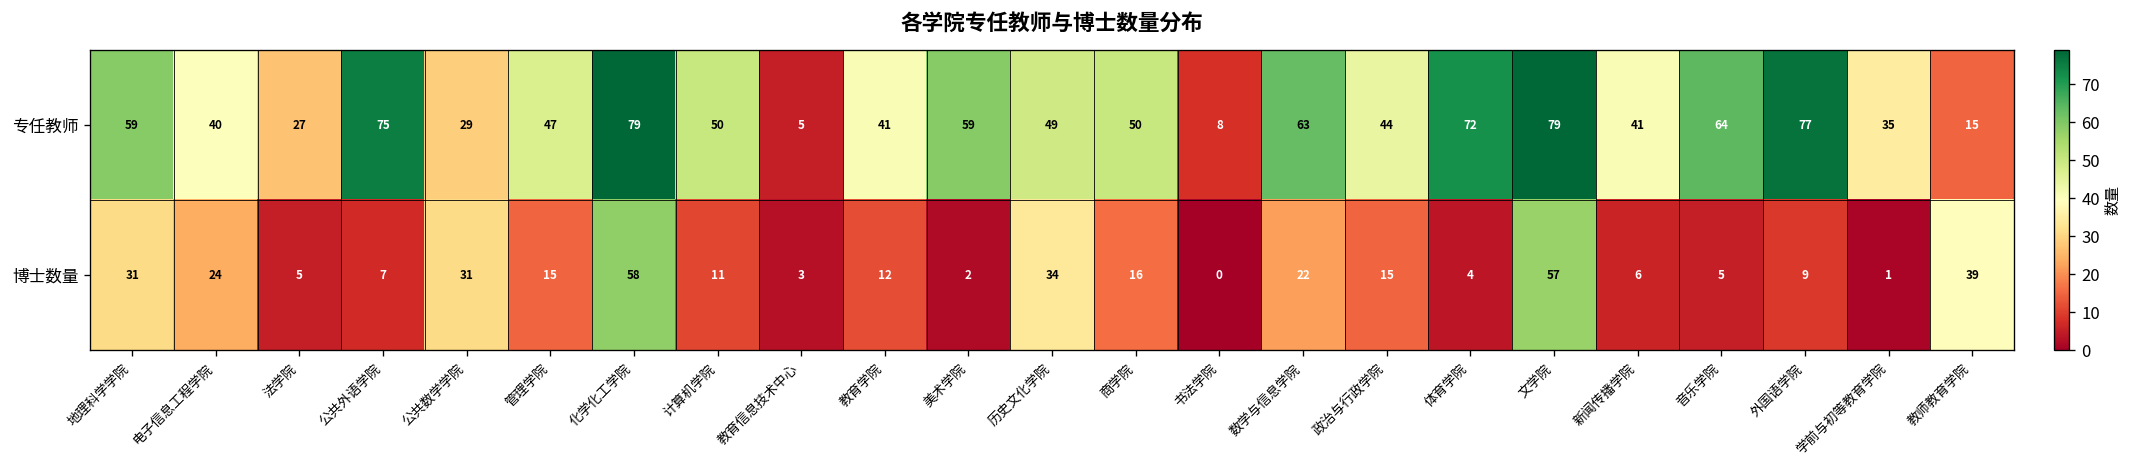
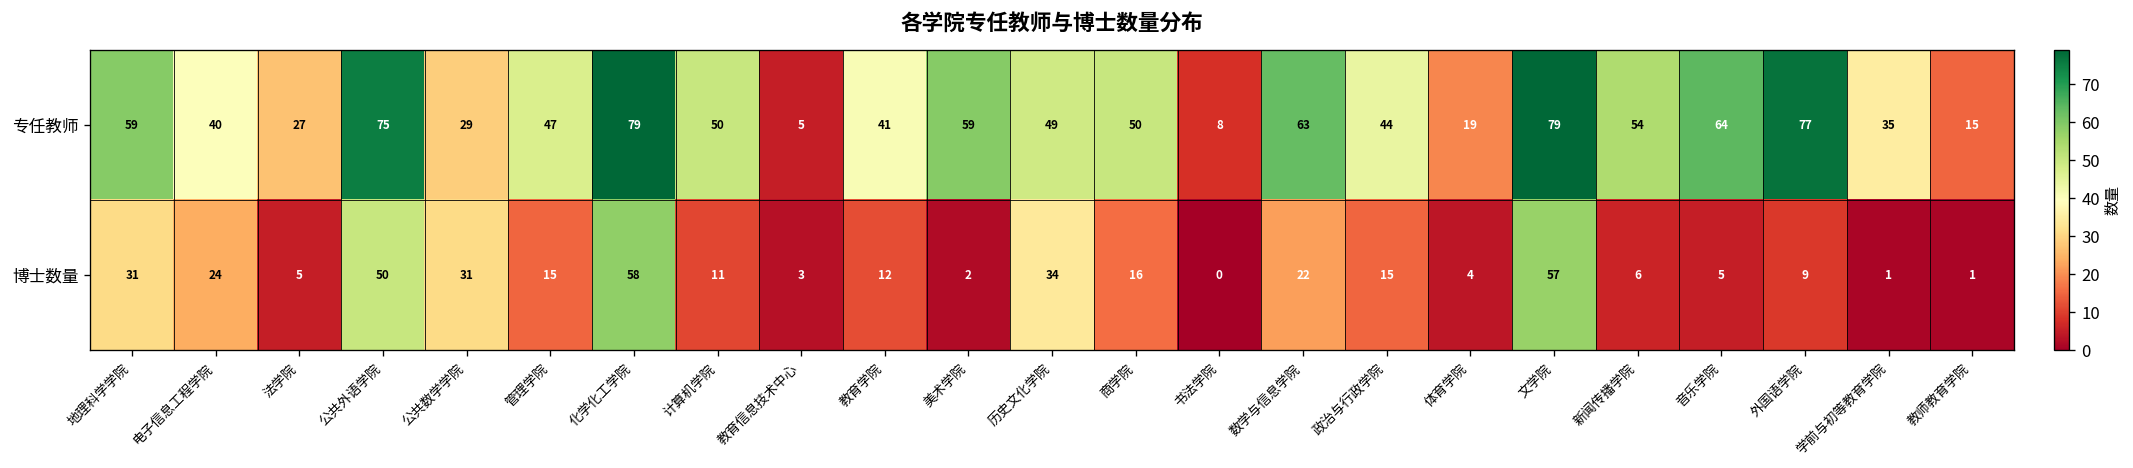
  {
    "专任教师": {
      "地理科学学院": 59,
      "电子信息工程学院": 40,
      "法学院": 27,
      "公共外语学院": 75,
      "公共数学学院": 29,
      "管理学院": 47,
      "化学化工学院": 79,
      "计算机学院": 50,
      "教育信息技术中心": 5,
      "教育学院": 41,
      "美术学院": 59,
      "历史文化学院": 49,
      "商学院": 50,
      "书法学院": 8,
      "数学与信息学院": 63,
      "政治与行政学院": 44,
-     "体育学院": 72,
+     "体育学院": 19,
      "文学院": 79,
-     "新闻传播学院": 41,
+     "新闻传播学院": 54,
      "音乐学院": 64,
      "外国语学院": 77,
      "学前与初等教育学院": 35,
      "教师教育学院": 15
    },
    "博士数量": {
      "地理科学学院": 31,
      "电子信息工程学院": 24,
      "法学院": 5,
-     "公共外语学院": 7,
+     "公共外语学院": 50,
      "公共数学学院": 31,
      "管理学院": 15,
      "化学化工学院": 58,
      "计算机学院": 11,
      "教育信息技术中心": 3,
      "教育学院": 12,
      "美术学院": 2,
      "历史文化学院": 34,
      "商学院": 16,
      "书法学院": 0,
      "数学与信息学院": 22,
      "政治与行政学院": 15,
      "体育学院": 4,
      "文学院": 57,
      "新闻传播学院": 6,
      "音乐学院": 5,
      "外国语学院": 9,
      "学前与初等教育学院": 1,
-     "教师教育学院": 39
+     "教师教育学院": 1
    }
  }
